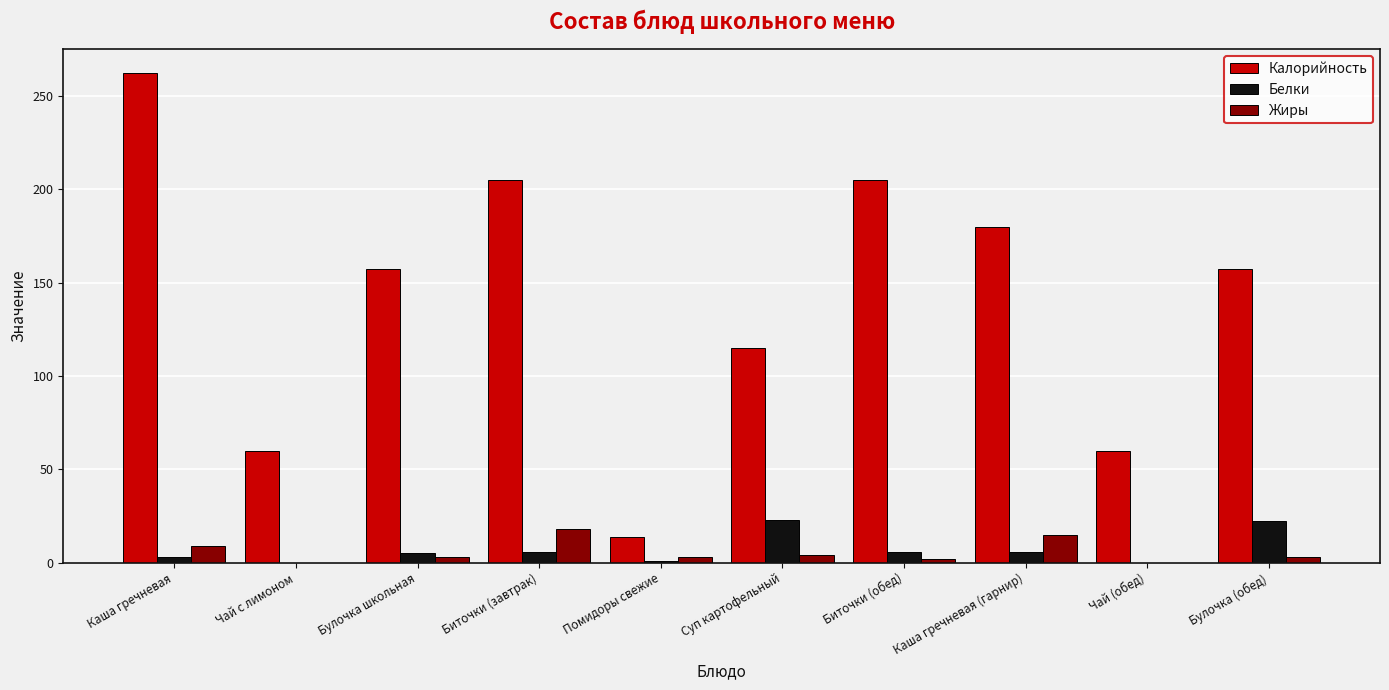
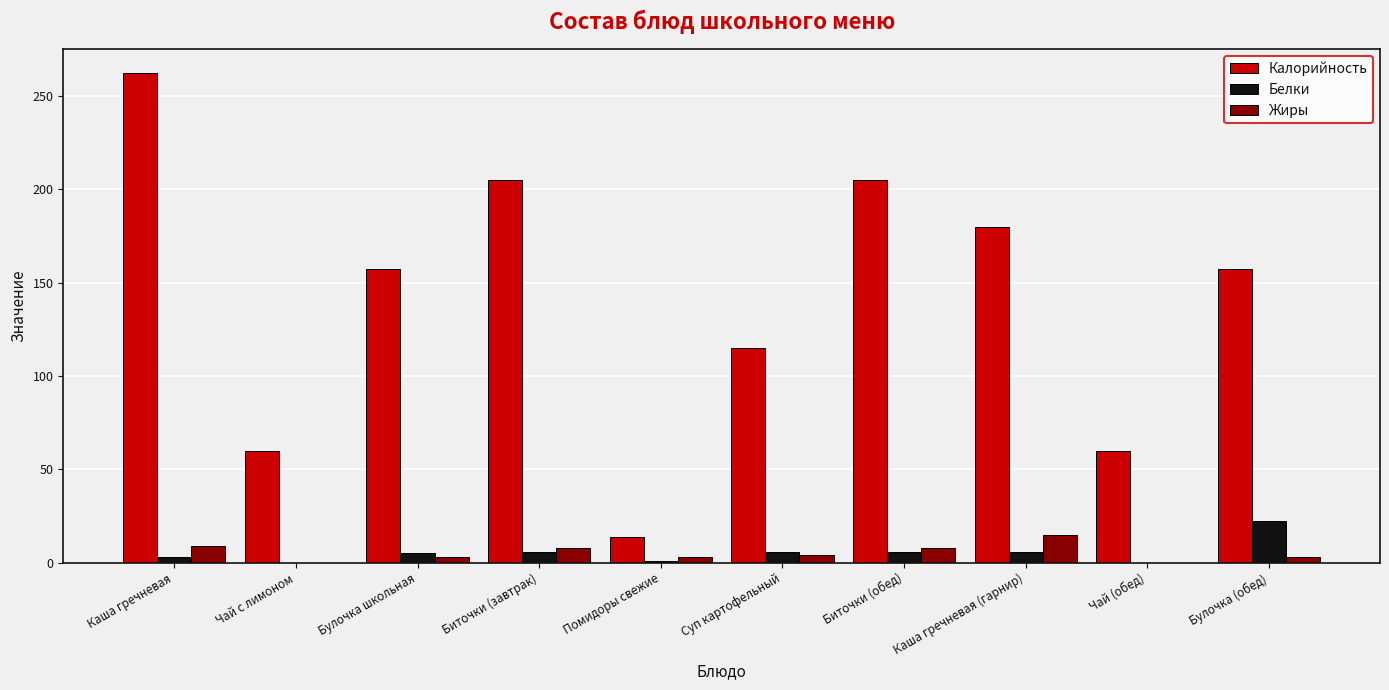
  {
    "Калорийность": {
      "Каша гречневая": 262,
      "Чай с лимоном": 60,
      "Булочка школьная": 157,
      "Биточки (завтрак)": 205,
      "Помидоры свежие": 14,
      "Суп картофельный": 115,
      "Биточки (обед)": 205,
      "Каша гречневая (гарнир)": 180,
      "Чай (обед)": 60,
      "Булочка (обед)": 157
    },
    "Белки": {
      "Каша гречневая": 3,
      "Чай с лимоном": 0,
      "Булочка школьная": 5,
      "Биточки (завтрак)": 6,
-     "Суп картофельный": 23,
+     "Суп картофельный": 6,
      "Биточки (обед)": 6,
      "Каша гречневая (гарнир)": 6,
      "Чай (обед)": 0,
      "Булочка (обед)": 22
    },
    "Жиры": {
      "Каша гречневая": 9,
      "Чай с лимоном": 0,
      "Булочка школьная": 3,
-     "Биточки (завтрак)": 18,
+     "Биточки (завтрак)": 8,
      "Помидоры свежие": 3,
      "Суп картофельный": 4,
-     "Биточки (обед)": 2,
+     "Биточки (обед)": 8,
      "Каша гречневая (гарнир)": 15,
      "Чай (обед)": 0,
      "Булочка (обед)": 3
    }
  }
